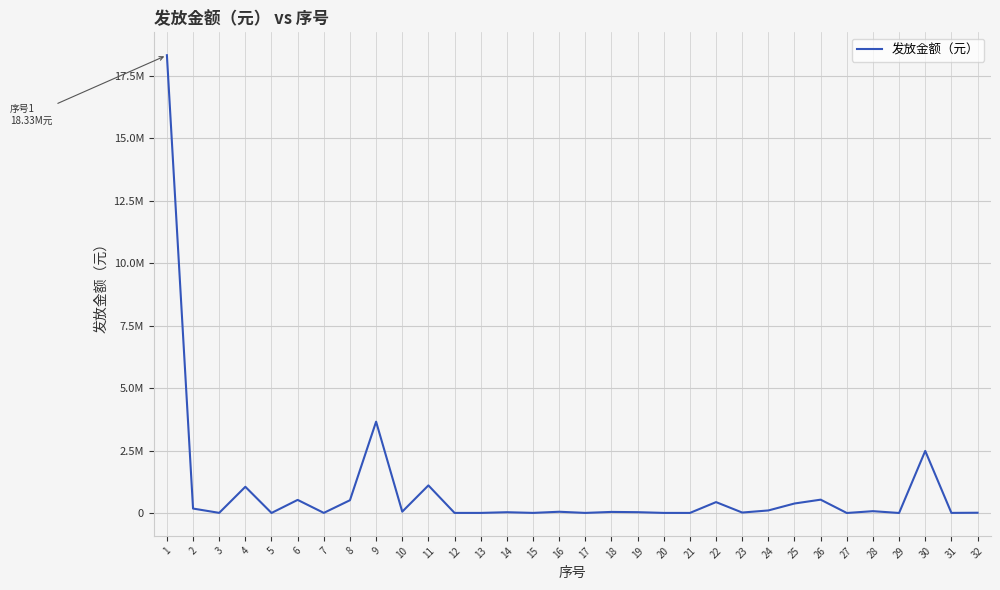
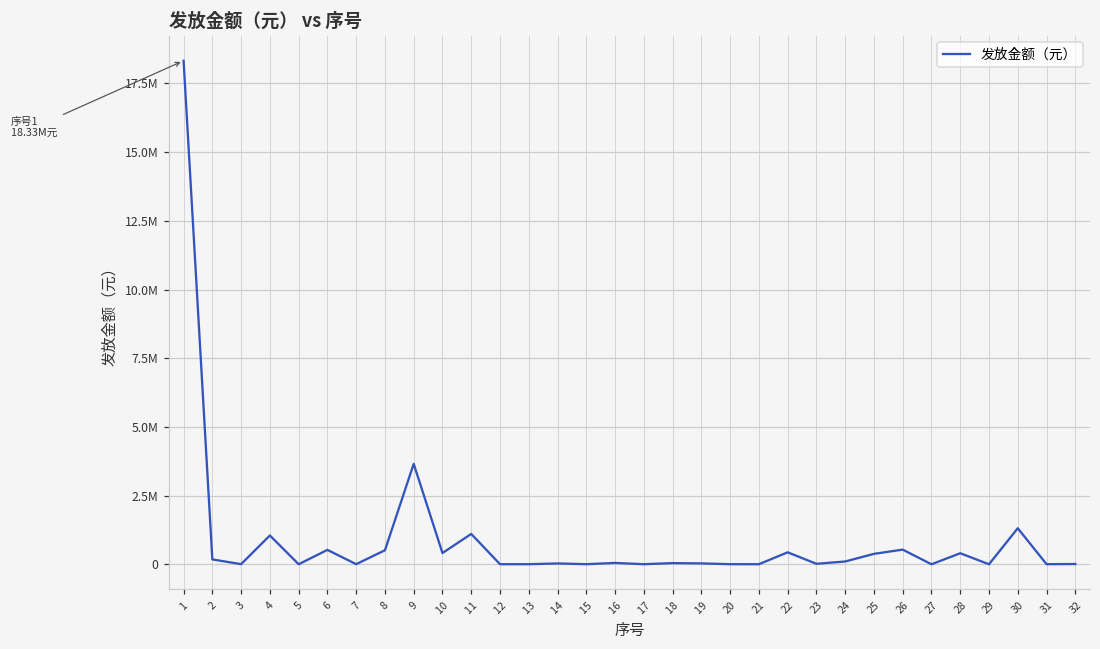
  {
    "2": 200000,
    "3": 0,
    "4": 1000000,
    "5": 0,
    "6": 500000,
    "7": 0,
    "8": 500000,
    "9": 3700000,
-   "10": 100000,
+   "10": 400000,
    "11": 1100000,
    "12": 0,
    "13": 0,
    "14": 0,
    "15": 0,
    "16": 100000,
    "17": 0,
    "18": 0,
    "19": 0,
    "20": 0,
    "21": 0,
    "22": 400000,
    "23": 0,
    "24": 100000,
    "25": 400000,
    "26": 500000,
    "27": 0,
-   "28": 100000,
+   "28": 400000,
    "29": 0,
-   "30": 2500000,
+   "30": 1300000,
    "31": 0,
    "32": 0
  }
